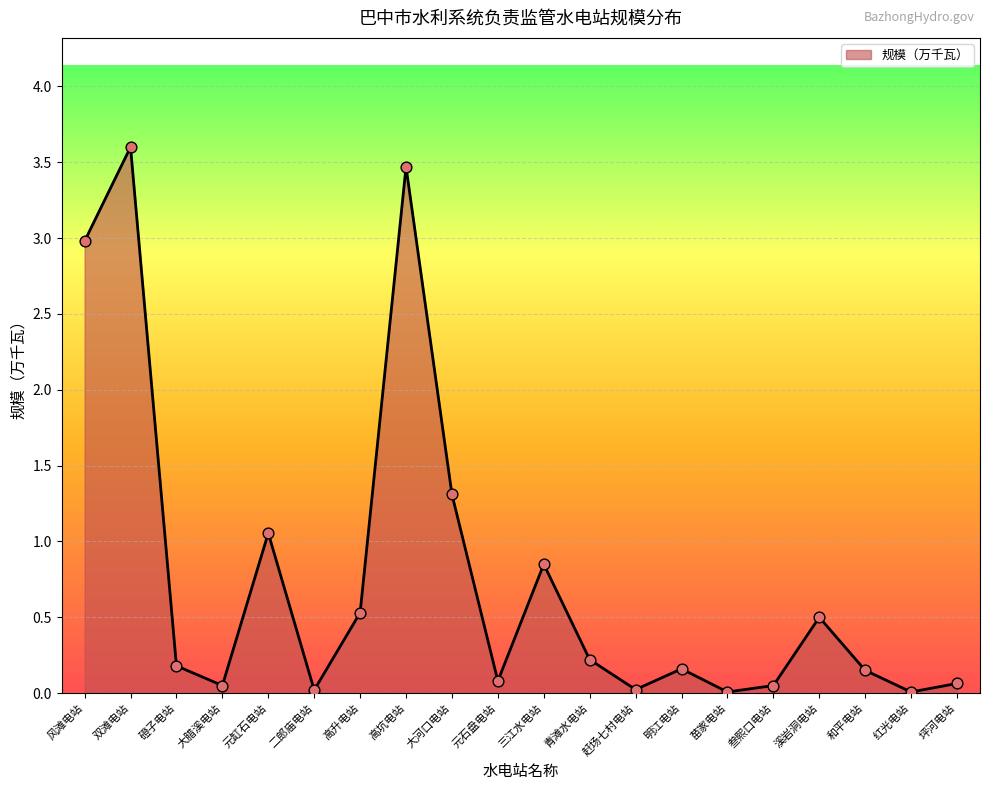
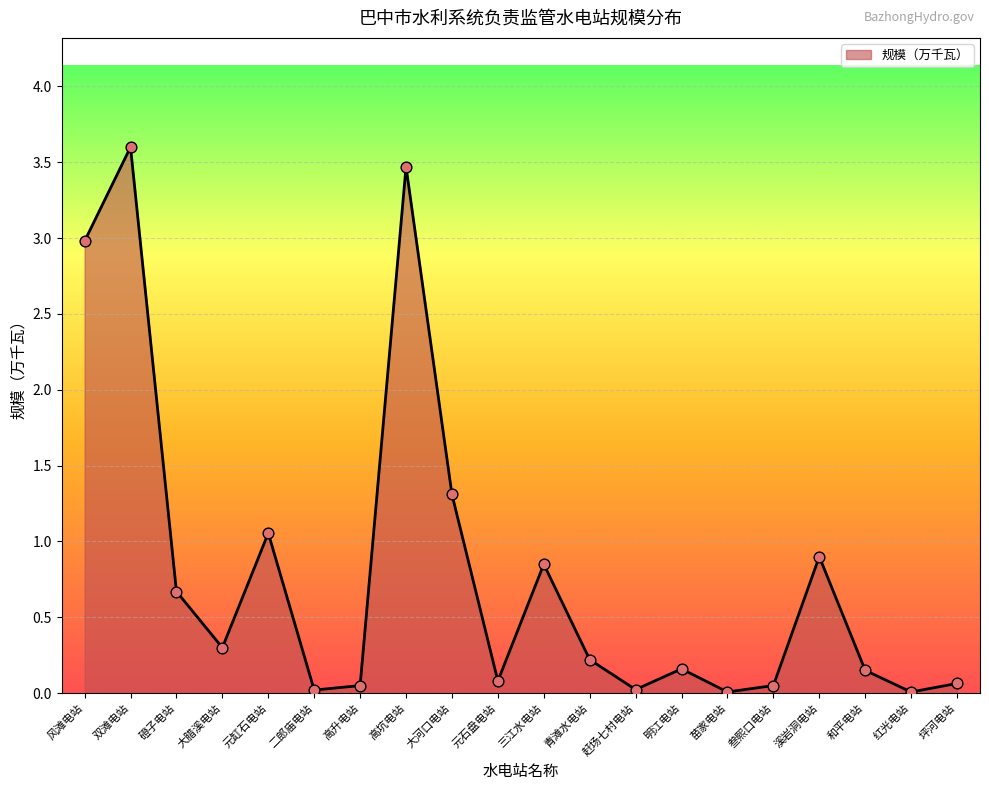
  {
    "风滩电站": 2.98,
    "双滩电站": 3.60,
-   "磴子电站": 0.18,
-   "大腊溪电站": 0.05,
+   "磴子电站": 0.67,
+   "大腊溪电站": 0.30,
    "元缸石电站": 1.06,
    "二郎庙电站": 0.02,
-   "高升电站": 0.53,
+   "高升电站": 0.05,
    "高坑电站": 3.47,
    "大河口电站": 1.31,
    "元石盘电站": 0.08,
    "三江水电站": 0.85,
    "青滩水电站": 0.22,
    "赶场七村电站": 0.02,
    "明江电站": 0.16,
    "苗家电站": 0.01,
    "叁熙口电站": 0.05,
-   "溪岩洞电站": 0.5,
+   "溪岩洞电站": 0.9,
    "和平电站": 0.15,
    "红光电站": 0.01,
    "坪河电站": 0.06
  }
